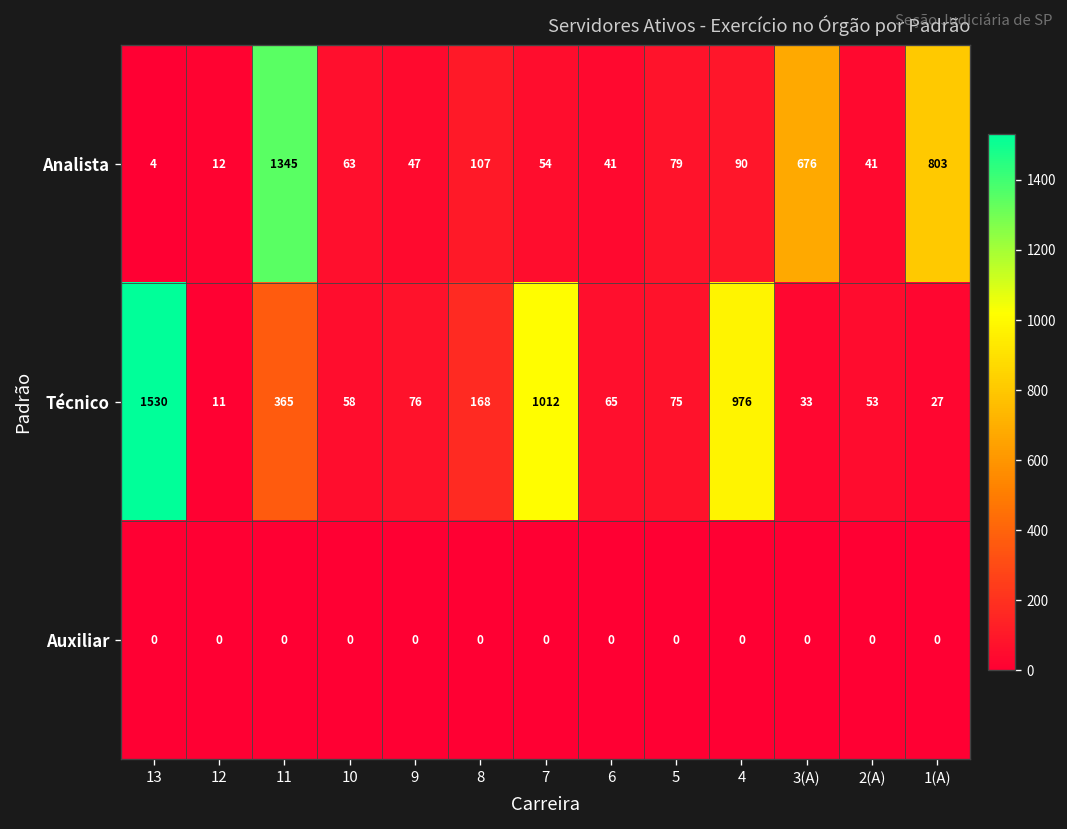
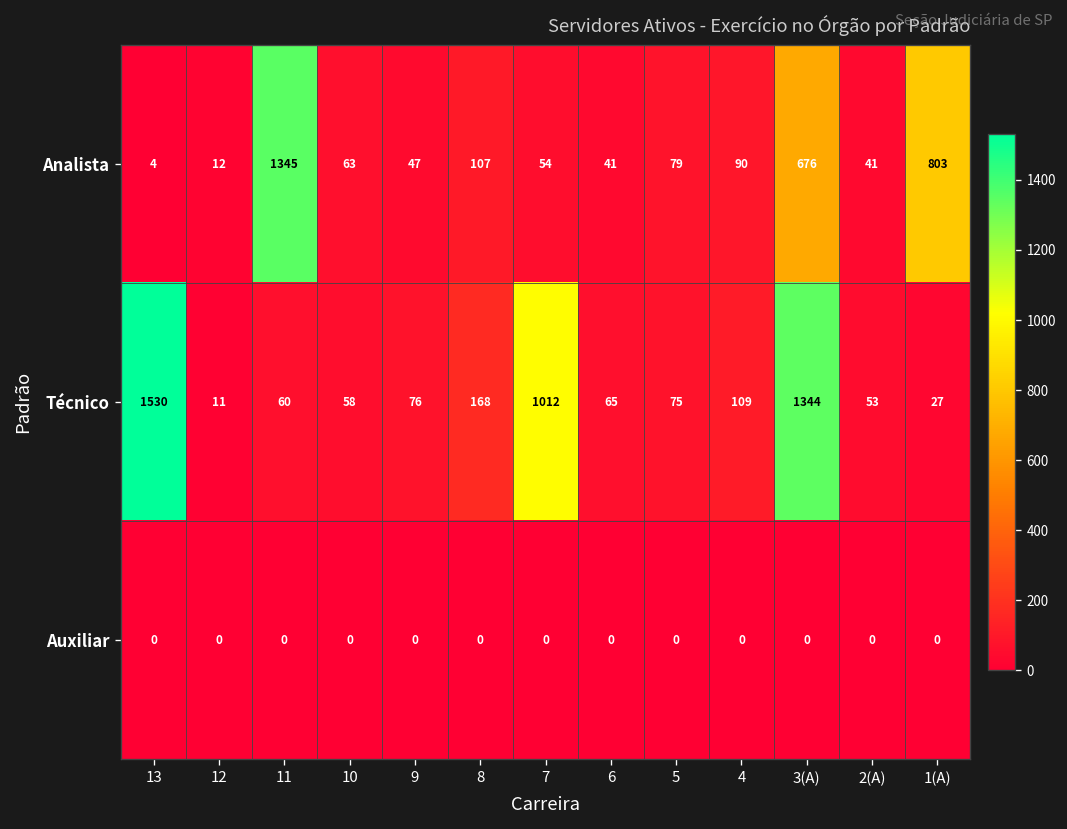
  {
    "Analista": {
      "13": 4,
      "12": 12,
      "11": 1345,
      "10": 63,
      "9": 47,
      "8": 107,
      "7": 54,
      "6": 41,
      "5": 79,
      "4": 90,
      "3(A)": 676,
      "2(A)": 41,
      "1(A)": 803
    },
    "Técnico": {
      "13": 1530,
      "12": 11,
-     "11": 365,
+     "11": 60,
      "10": 58,
      "9": 76,
      "8": 168,
      "7": 1012,
      "6": 65,
      "5": 75,
-     "4": 976,
-     "3(A)": 33,
+     "4": 109,
+     "3(A)": 1344,
      "2(A)": 53,
      "1(A)": 27
    },
    "Auxiliar": {
      "13": 0,
      "12": 0,
      "11": 0,
      "10": 0,
      "9": 0,
      "8": 0,
      "7": 0,
      "6": 0,
      "5": 0,
      "4": 0,
      "3(A)": 0,
      "2(A)": 0,
      "1(A)": 0
    }
  }
